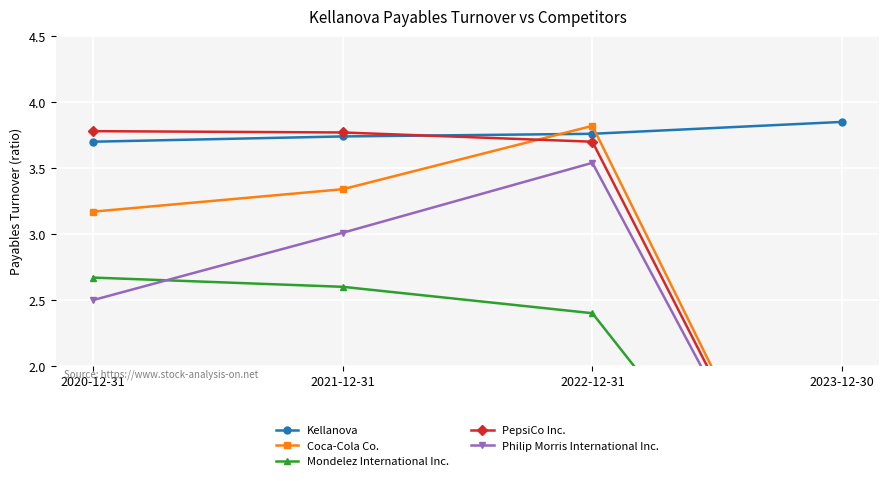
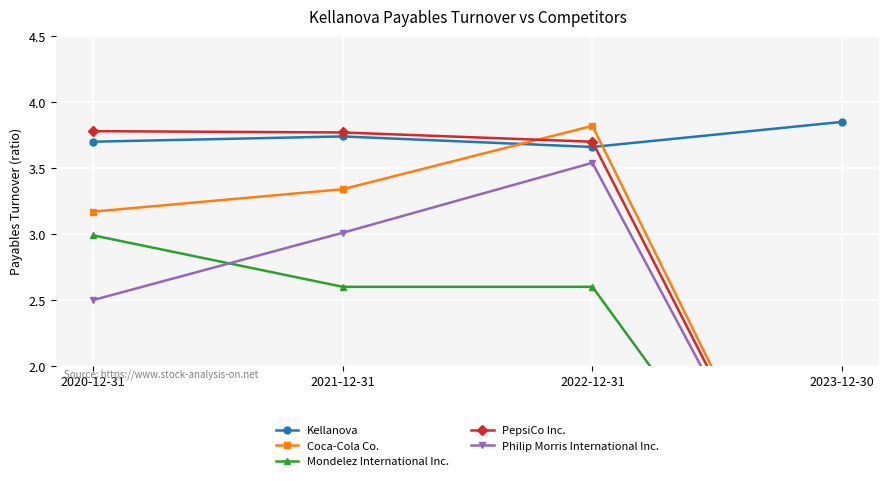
  {
    "Kellanova": {
      "2020-12-31": 3.70,
      "2021-12-31": 3.74,
-     "2022-12-31": 3.76,
+     "2022-12-31": 3.66,
      "2023-12-30": 3.85
    },
    "Coca-Cola Co.": {
      "2020-12-31": 3.17,
      "2021-12-31": 3.34,
      "2022-12-31": 3.82
    },
    "Mondelez International Inc.": {
-     "2020-12-31": 2.67,
+     "2020-12-31": 2.99,
      "2021-12-31": 2.60,
-     "2022-12-31": 2.4
+     "2022-12-31": 2.6
    },
    "PepsiCo Inc.": {
      "2020-12-31": 3.78,
      "2021-12-31": 3.77,
      "2022-12-31": 3.70
    },
    "Philip Morris International Inc.": {
      "2020-12-31": 2.50,
      "2021-12-31": 3.01,
      "2022-12-31": 3.54
    }
  }
